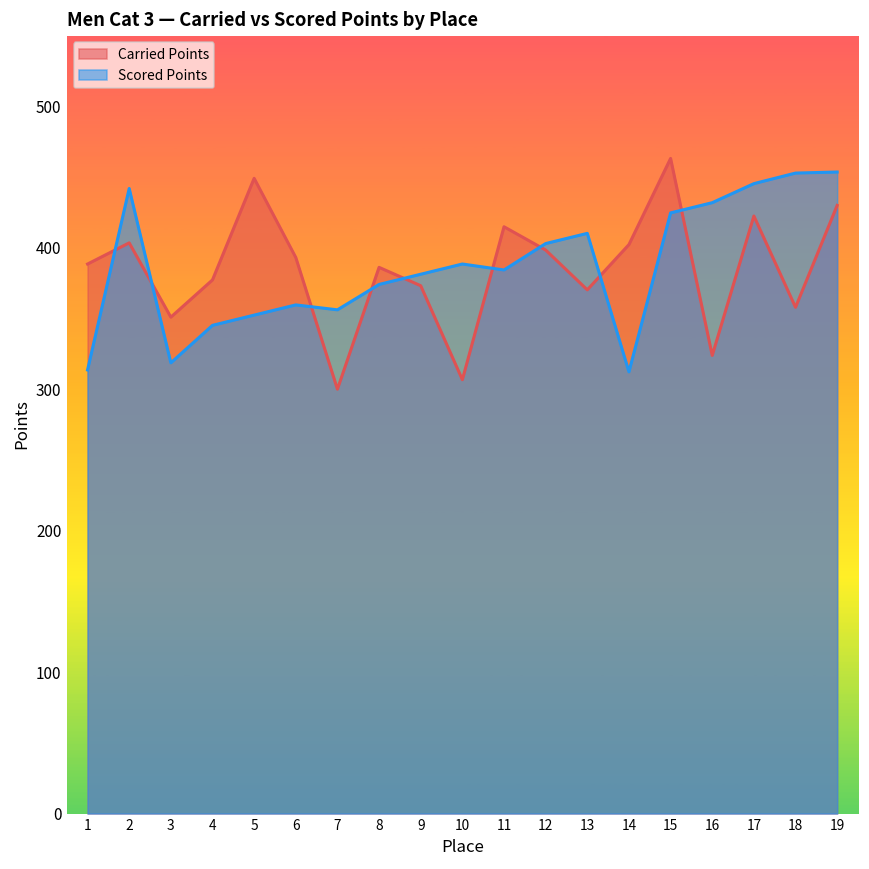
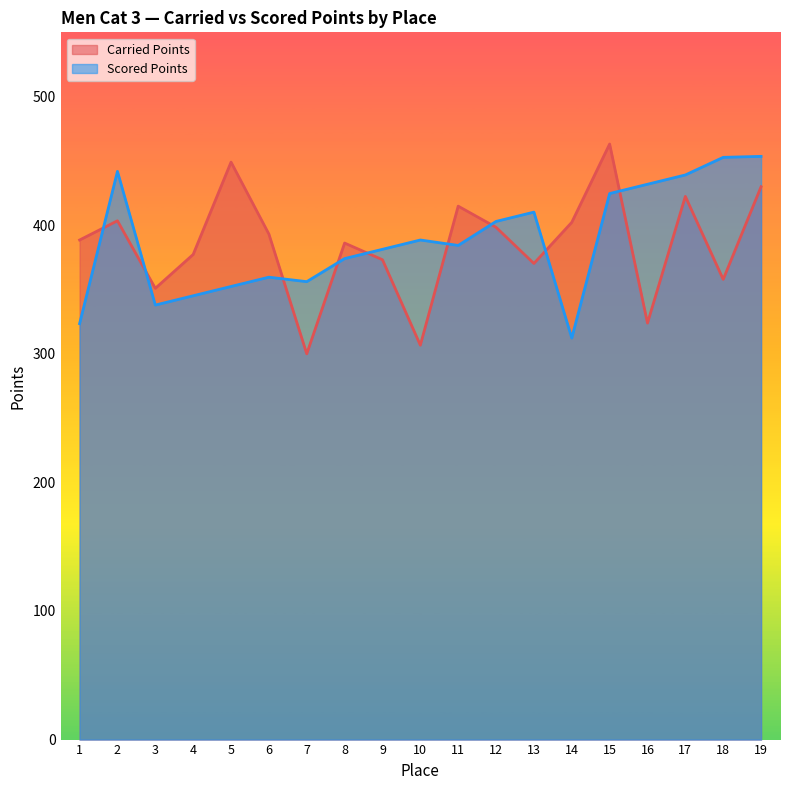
  {
    "Carried Points": {
      "1": 389,
      "2": 403,
      "3": 351,
      "4": 377,
      "5": 449,
      "6": 393,
      "7": 300,
      "8": 386,
      "9": 373,
      "10": 307,
      "11": 415,
      "12": 398,
      "13": 370,
      "14": 402,
      "15": 463,
      "16": 324,
      "17": 422,
      "18": 358,
      "19": 430
    },
    "Scored Points": {
-     "1": 314,
+     "1": 323,
      "2": 442,
-     "3": 319,
+     "3": 338,
      "4": 345,
      "5": 352,
      "6": 360,
      "7": 356,
      "8": 374,
      "9": 381,
      "10": 389,
      "11": 384,
      "12": 403,
      "13": 410,
      "14": 312,
      "15": 425,
      "16": 432,
-     "17": 445,
+     "17": 439,
      "18": 453,
      "19": 454
    }
  }
